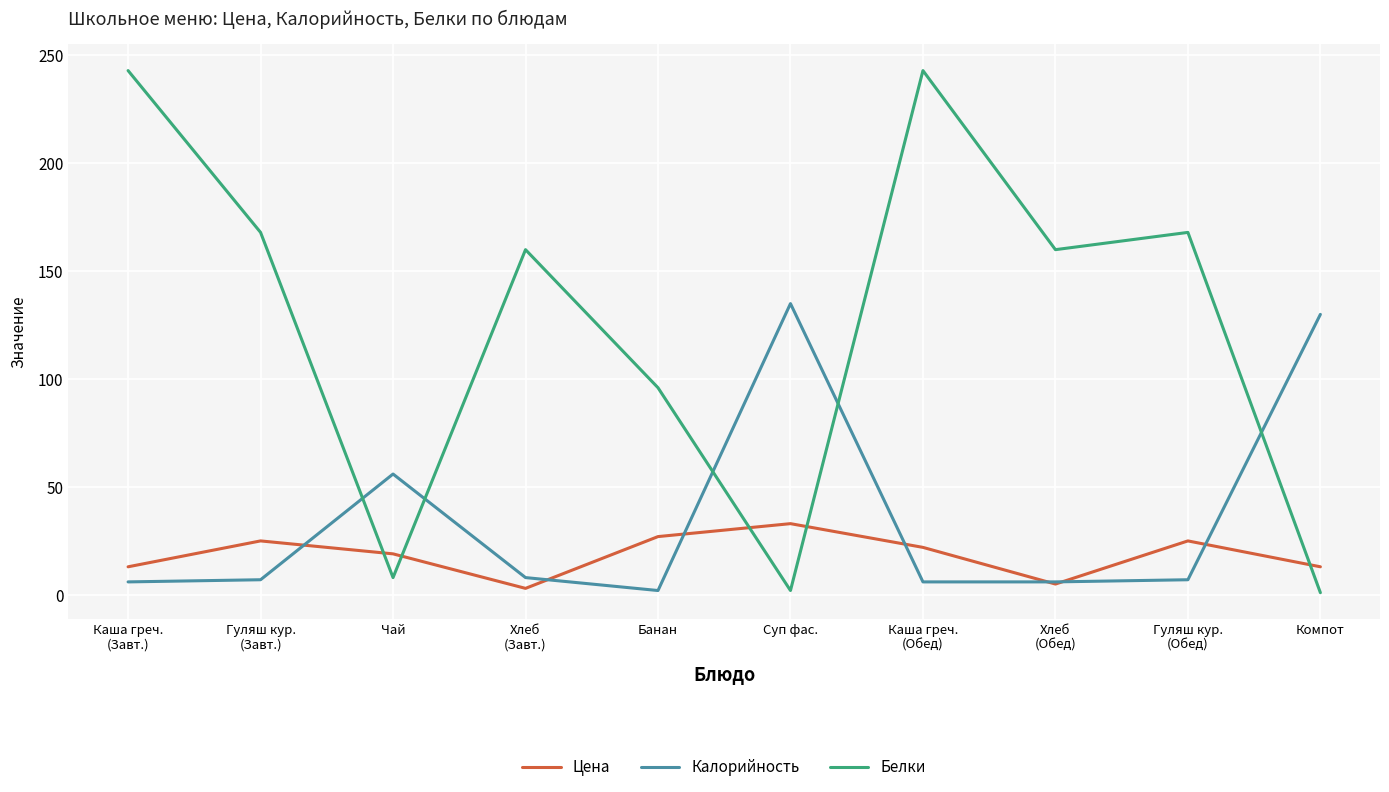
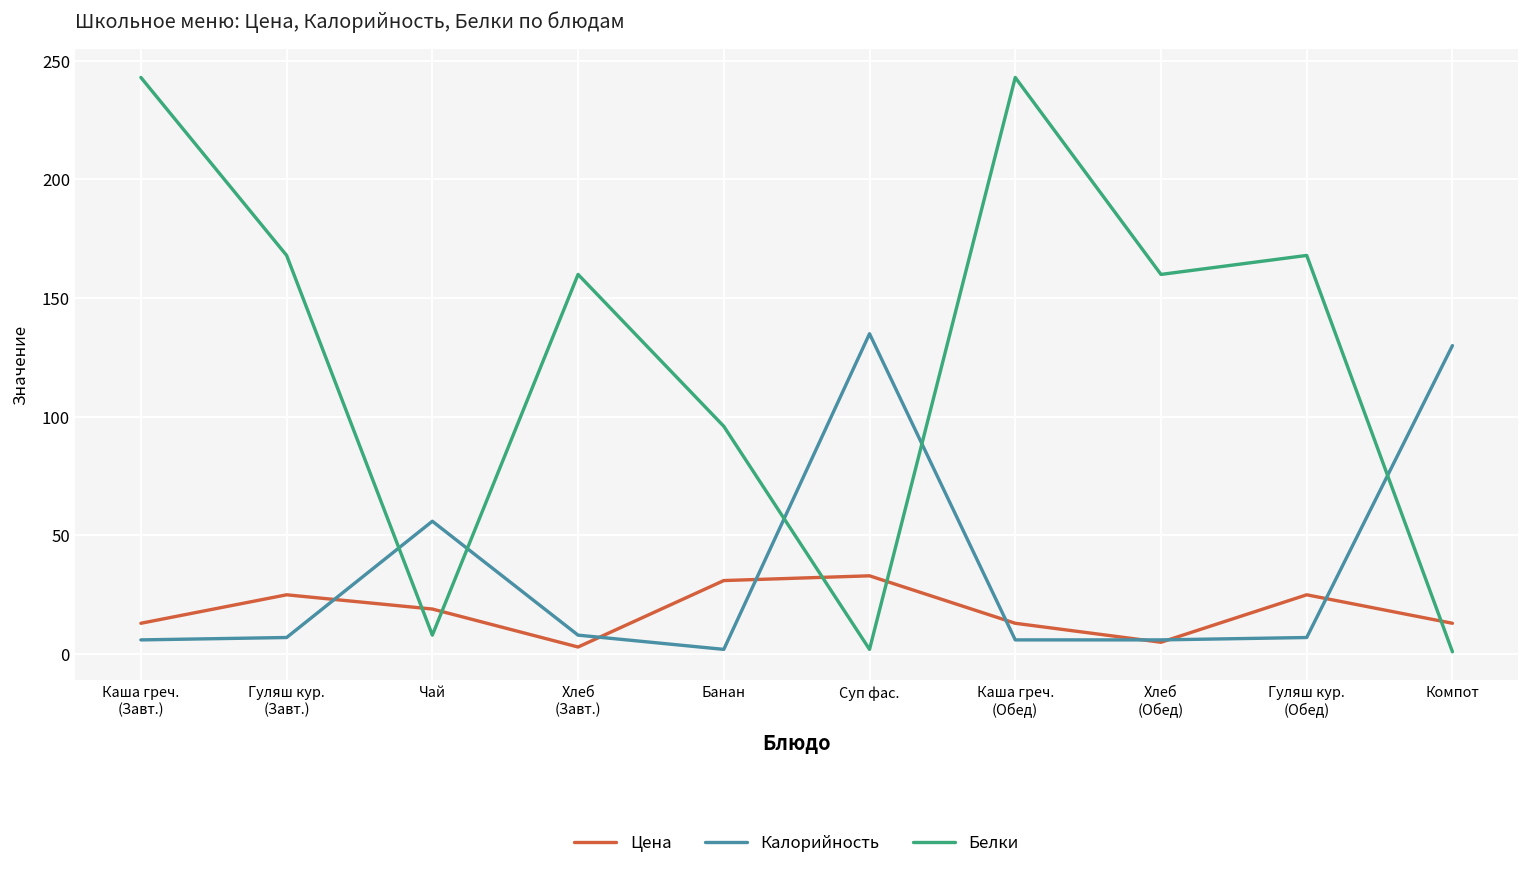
  {
    "Цена": {
      "Каша греч. (Завт.)": 13,
      "Гуляш кур. (Завт.)": 25,
      "Чай": 19,
      "Хлеб (Завт.)": 3,
-     "Банан": 27,
+     "Банан": 31,
      "Суп фас.": 33,
-     "Каша греч. (Обед)": 22,
+     "Каша греч. (Обед)": 13,
      "Гуляш кур. (Обед)": 25,
      "Компот": 13
    }
  }
